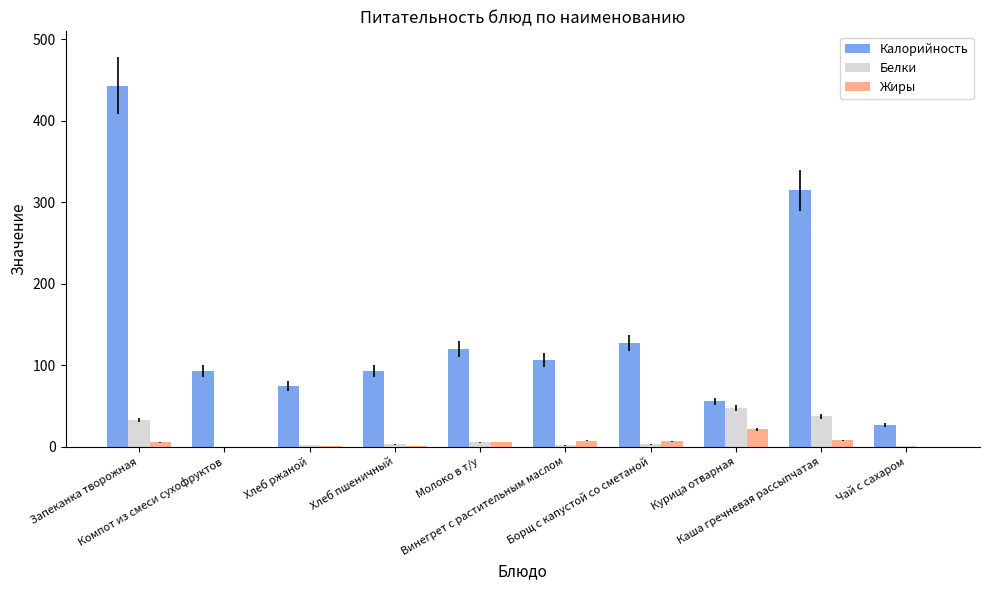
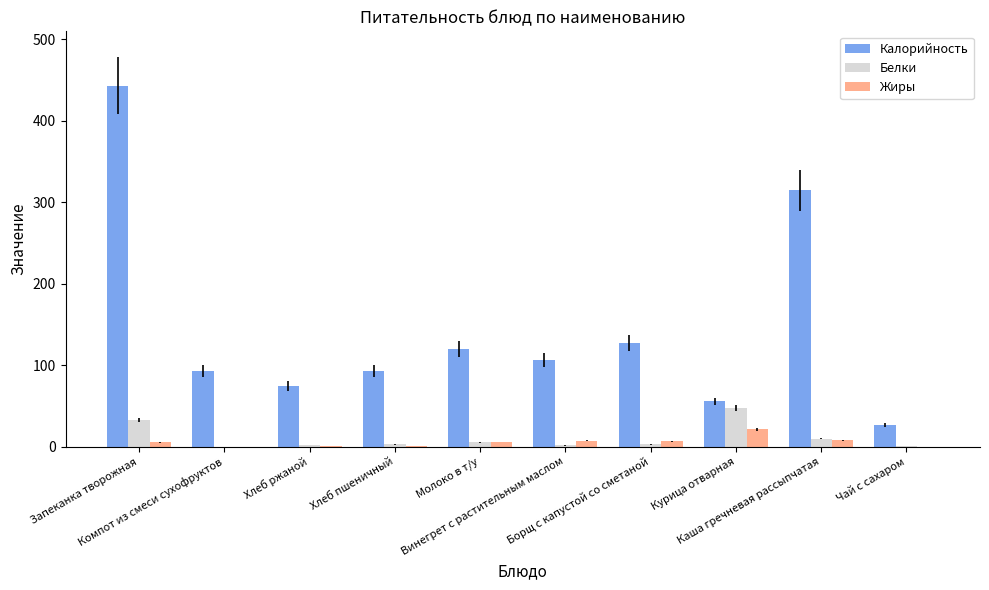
  {
    "Калорийность": {
      "Запеканка творожная": 440,
      "Компот из смеси сухофруктов": 90,
      "Хлеб ржаной": 70,
      "Хлеб пшеничный": 90,
      "Молоко в т/у": 120,
      "Винегрет с растительным маслом": 110,
      "Борщ с капустой со сметаной": 130,
      "Курица отварная": 60,
      "Каша гречневая рассыпчатая": 320,
      "Чай с сахаром": 30
    },
    "Белки": {
      "Запеканка творожная": 30,
      "Молоко в т/у": 10,
      "Курица отварная": 50,
-     "Каша гречневая рассыпчатая": 40
+     "Каша гречневая рассыпчатая": 10
    },
    "Жиры": {
      "Запеканка творожная": 10,
      "Компот из смеси сухофруктов": 0,
      "Молоко в т/у": 10,
      "Винегрет с растительным маслом": 10,
      "Борщ с капустой со сметаной": 10,
      "Курица отварная": 20,
      "Каша гречневая рассыпчатая": 10,
      "Чай с сахаром": 0
    }
  }
